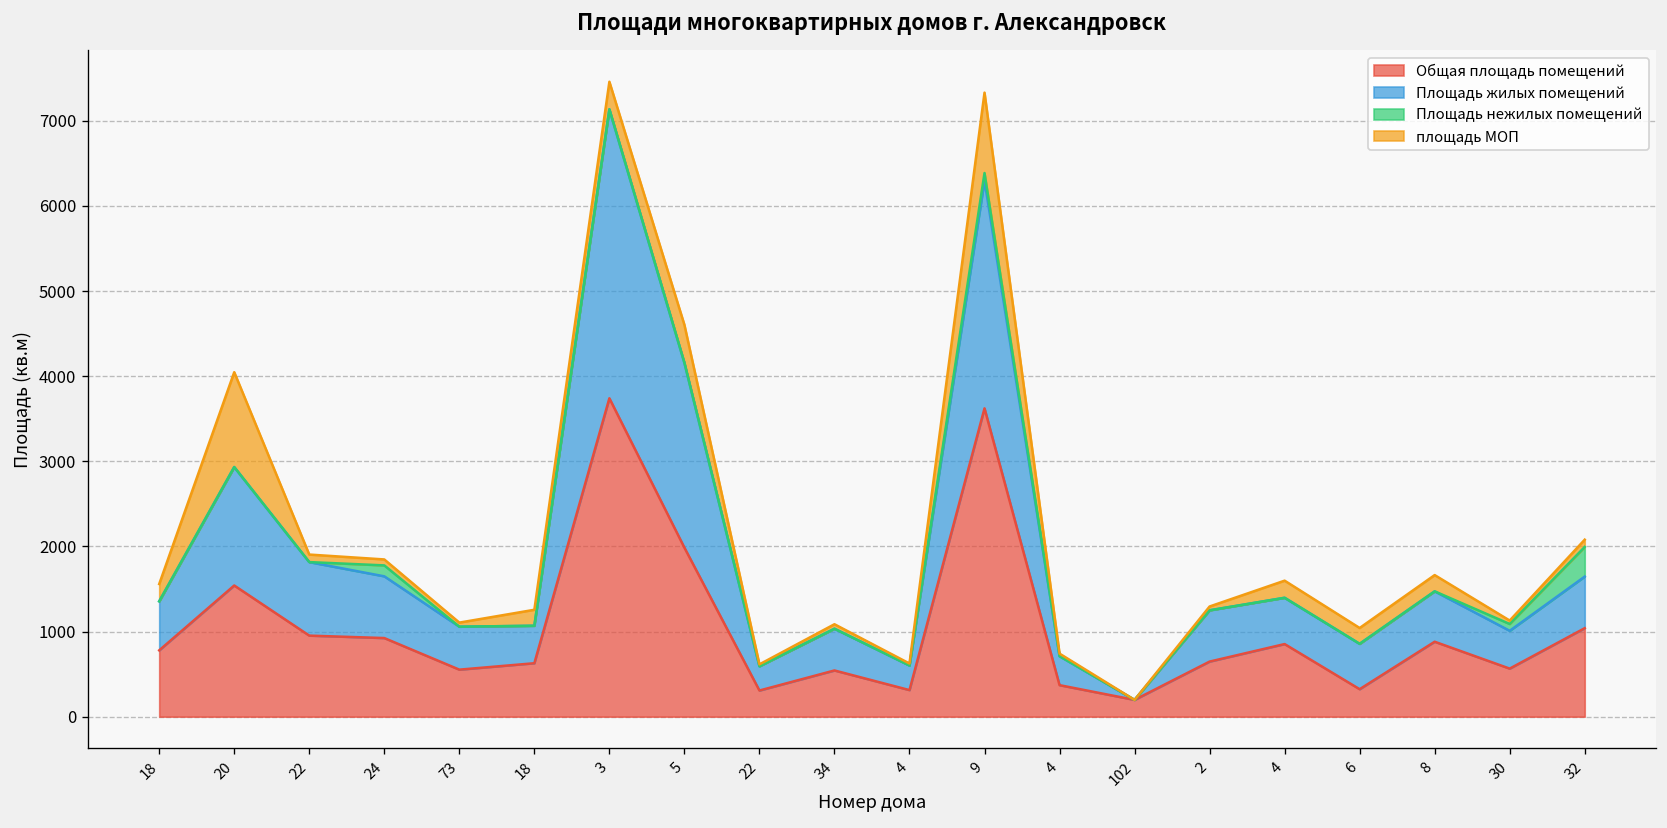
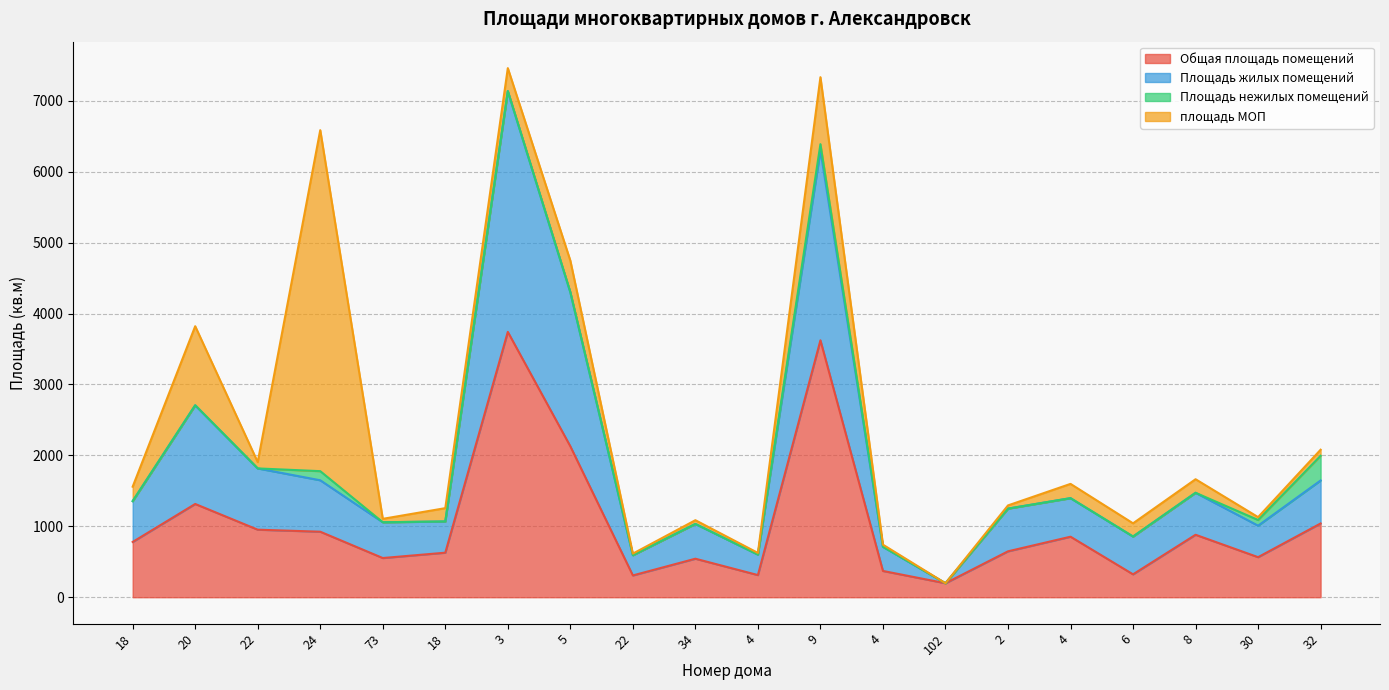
  {
    "Общая площадь помещений": {
-     "20": 1500,
+     "20": 1300,
      "24": 900,
      "73": 600,
      "3": 3700,
-     "5": 2000,
+     "5": 2100,
      "34": 500,
      "9": 3600,
      "2": 600,
      "6": 300,
      "8": 900,
      "30": 600,
      "32": 1000
    },
    "Площадь жилых помещений": {
      "24": 700,
      "9": 2700,
      "30": 400,
      "32": 600
    },
    "Площадь нежилых помещений": {
      "24": 100,
      "9": 100,
      "30": 100,
      "32": 300
    },
    "площадь МОП": {
      "20": 1100,
-     "24": 100,
+     "24": 4800,
      "73": 0,
      "3": 300,
      "5": 400,
      "34": 100,
      "9": 900,
      "2": 0,
      "6": 200,
      "8": 200,
      "30": 0,
      "32": 100
    }
  }
